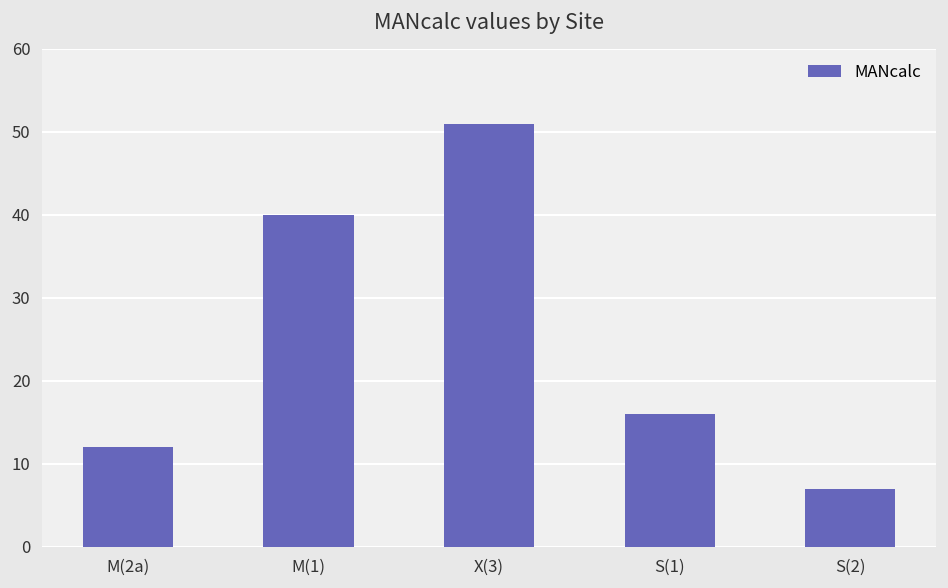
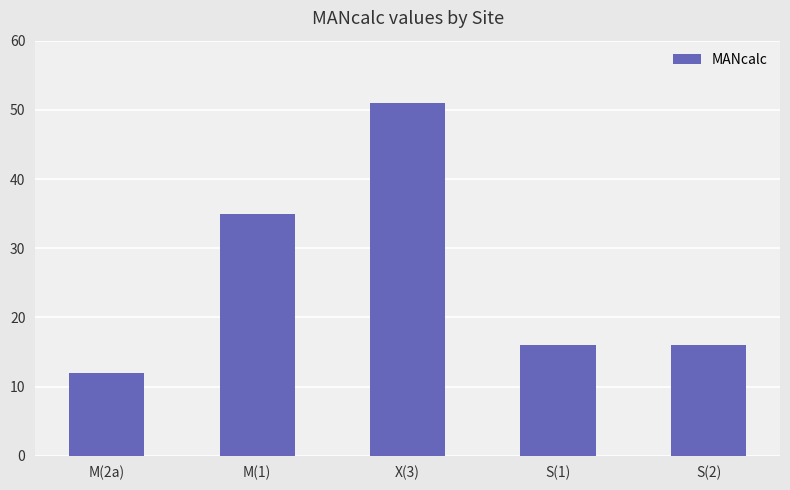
  {
    "M(2a)": 12,
-   "M(1)": 40,
+   "M(1)": 35,
    "X(3)": 51,
    "S(1)": 16,
-   "S(2)": 7
+   "S(2)": 16
  }
